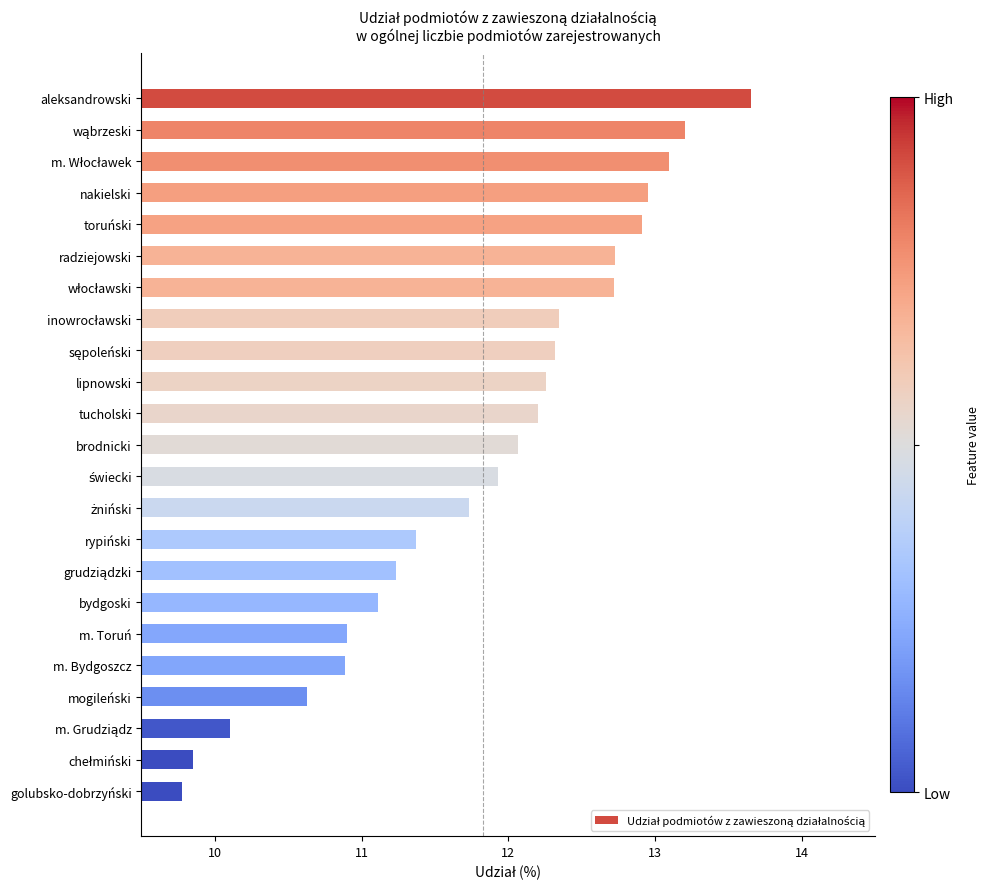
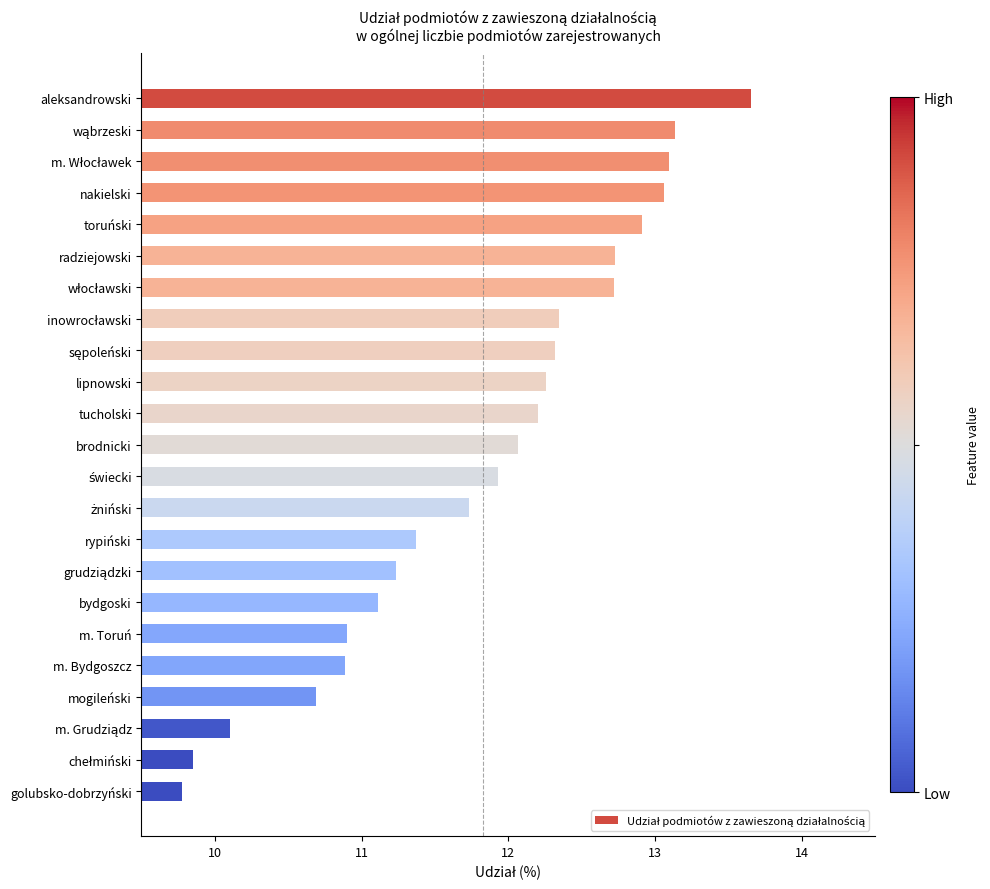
  {
    "aleksandrowski": 13.65,
-   "wąbrzeski": 13.20,
+   "wąbrzeski": 13.13,
    "m. Włocławek": 13.09,
-   "nakielski": 12.95,
+   "nakielski": 13.06,
    "toruński": 12.91,
    "radziejowski": 12.73,
    "włocławski": 12.72,
    "inowrocławski": 12.35,
    "sępoleński": 12.32,
    "lipnowski": 12.26,
    "tucholski": 12.20,
    "brodnicki": 12.07,
    "świecki": 11.93,
    "żniński": 11.73,
    "rypiński": 11.37,
    "grudziądzki": 11.24,
    "bydgoski": 11.11,
    "m. Toruń": 10.90,
    "m. Bydgoszcz": 10.89,
-   "mogileński": 10.63,
+   "mogileński": 10.69,
    "m. Grudziądz": 10.11,
    "chełmiński": 9.85,
    "golubsko-dobrzyński": 9.78
  }
